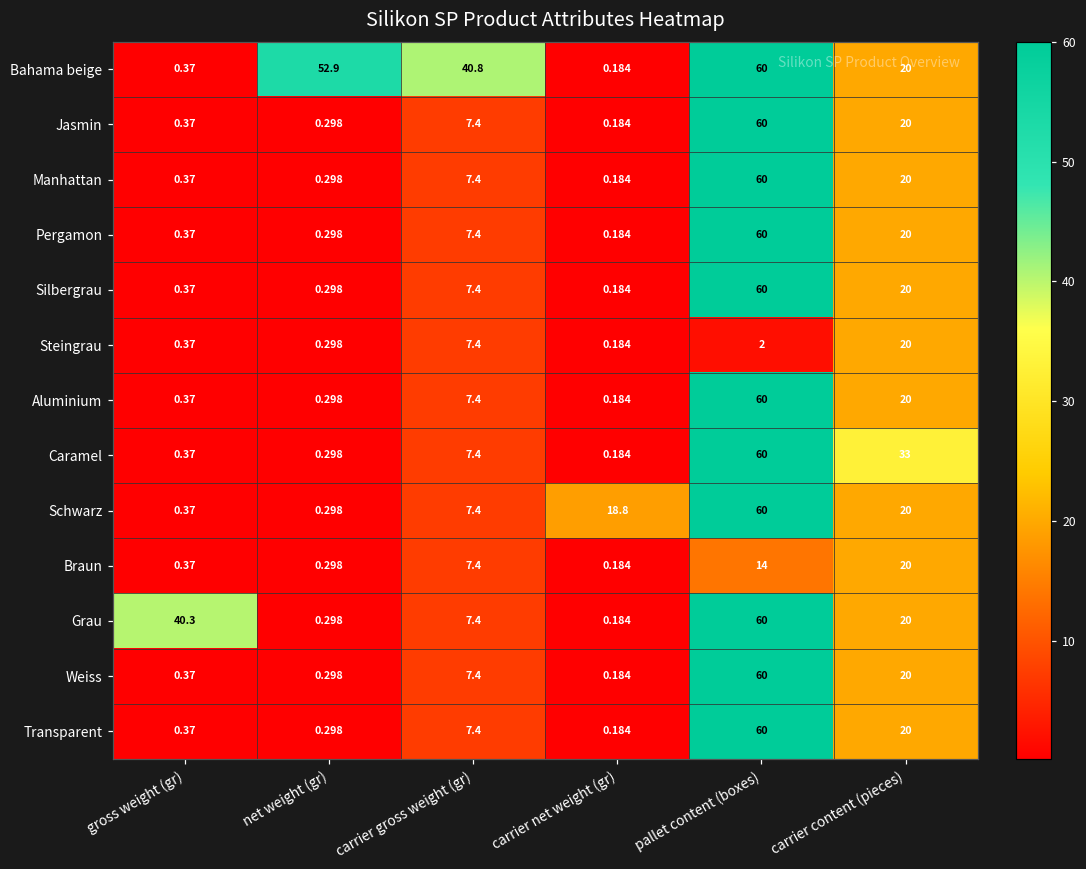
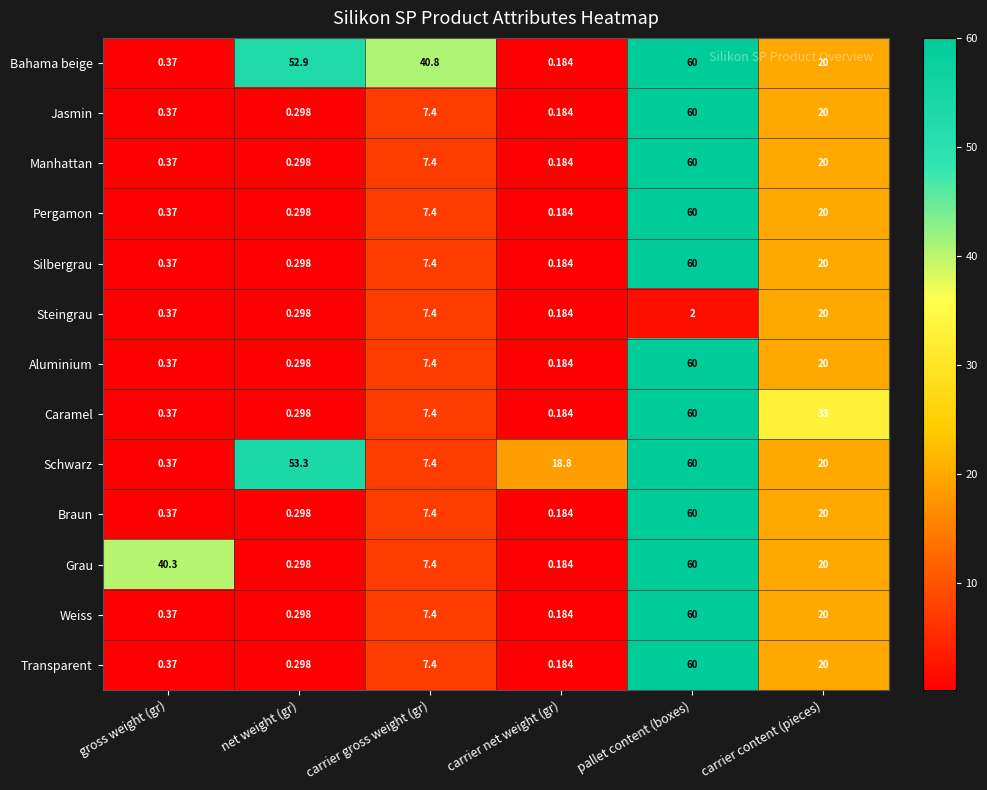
  {
    "Bahama beige": {
      "gross weight (gr)": 0.37,
      "net weight (gr)": 52.9,
      "carrier gross weight (gr)": 40.8,
      "carrier net weight (gr)": 0.184,
      "pallet content (boxes)": 60
    },
    "Jasmin": {
      "gross weight (gr)": 0.37,
      "net weight (gr)": 0.298,
      "carrier gross weight (gr)": 7.4,
      "carrier net weight (gr)": 0.184,
      "pallet content (boxes)": 60,
      "carrier content (pieces)": 20
    },
    "Manhattan": {
      "gross weight (gr)": 0.37,
      "net weight (gr)": 0.298,
      "carrier gross weight (gr)": 7.4,
      "carrier net weight (gr)": 0.184,
      "pallet content (boxes)": 60,
      "carrier content (pieces)": 20
    },
    "Pergamon": {
      "gross weight (gr)": 0.37,
      "net weight (gr)": 0.298,
      "carrier gross weight (gr)": 7.4,
      "carrier net weight (gr)": 0.184,
      "pallet content (boxes)": 60,
      "carrier content (pieces)": 20
    },
    "Silbergrau": {
      "gross weight (gr)": 0.37,
      "net weight (gr)": 0.298,
      "carrier gross weight (gr)": 7.4,
      "carrier net weight (gr)": 0.184,
      "pallet content (boxes)": 60,
      "carrier content (pieces)": 20
    },
    "Steingrau": {
      "gross weight (gr)": 0.37,
      "net weight (gr)": 0.298,
      "carrier gross weight (gr)": 7.4,
      "carrier net weight (gr)": 0.184,
      "pallet content (boxes)": 2,
      "carrier content (pieces)": 20
    },
    "Aluminium": {
      "gross weight (gr)": 0.37,
      "net weight (gr)": 0.298,
      "carrier gross weight (gr)": 7.4,
      "carrier net weight (gr)": 0.184,
      "pallet content (boxes)": 60,
      "carrier content (pieces)": 20
    },
    "Caramel": {
      "gross weight (gr)": 0.37,
      "net weight (gr)": 0.298,
      "carrier gross weight (gr)": 7.4,
      "carrier net weight (gr)": 0.184,
      "pallet content (boxes)": 60,
      "carrier content (pieces)": 33
    },
    "Schwarz": {
      "gross weight (gr)": 0.37,
-     "net weight (gr)": 0.298,
+     "net weight (gr)": 53.3,
      "carrier gross weight (gr)": 7.4,
      "carrier net weight (gr)": 18.8,
      "pallet content (boxes)": 60,
      "carrier content (pieces)": 20
    },
    "Braun": {
      "gross weight (gr)": 0.37,
      "net weight (gr)": 0.298,
      "carrier gross weight (gr)": 7.4,
      "carrier net weight (gr)": 0.184,
-     "pallet content (boxes)": 14,
+     "pallet content (boxes)": 60,
      "carrier content (pieces)": 20
    },
    "Grau": {
      "gross weight (gr)": 40.3,
      "net weight (gr)": 0.298,
      "carrier gross weight (gr)": 7.4,
      "carrier net weight (gr)": 0.184,
      "pallet content (boxes)": 60,
      "carrier content (pieces)": 20
    },
    "Weiss": {
      "gross weight (gr)": 0.37,
      "net weight (gr)": 0.298,
      "carrier gross weight (gr)": 7.4,
      "carrier net weight (gr)": 0.184,
      "pallet content (boxes)": 60,
      "carrier content (pieces)": 20
    },
    "Transparent": {
      "gross weight (gr)": 0.37,
      "net weight (gr)": 0.298,
      "carrier gross weight (gr)": 7.4,
      "carrier net weight (gr)": 0.184,
      "pallet content (boxes)": 60,
      "carrier content (pieces)": 20
    }
  }
